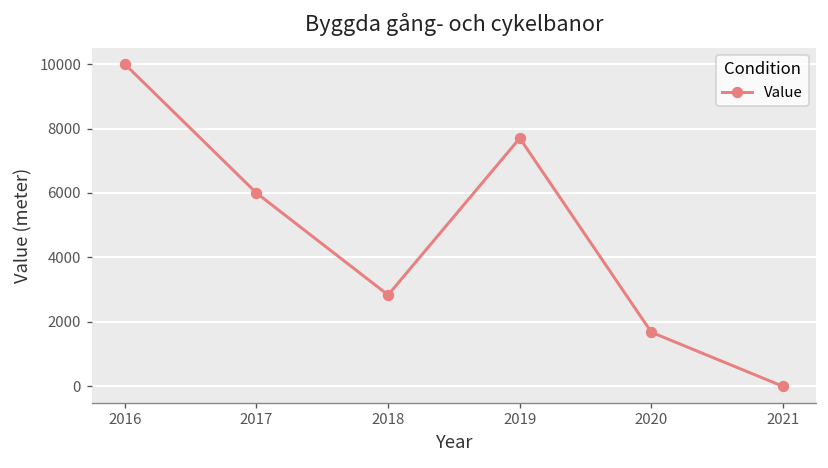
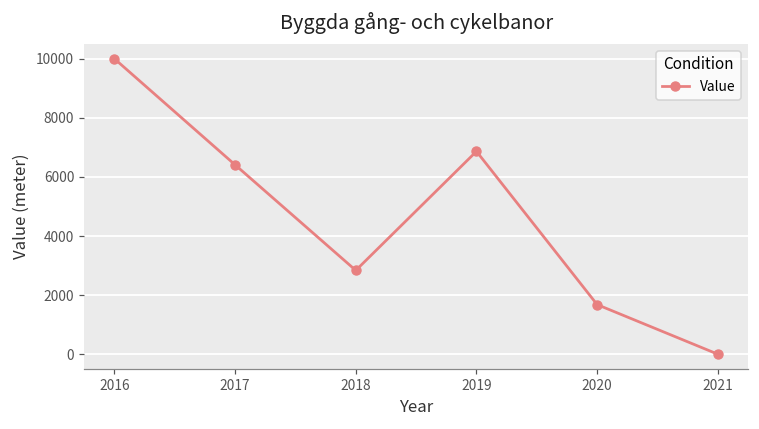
  {
    "2016": 10000,
-   "2017": 6000,
+   "2017": 6400,
    "2018": 2800,
-   "2019": 7700,
+   "2019": 6900,
    "2020": 1700,
    "2021": 0
  }
